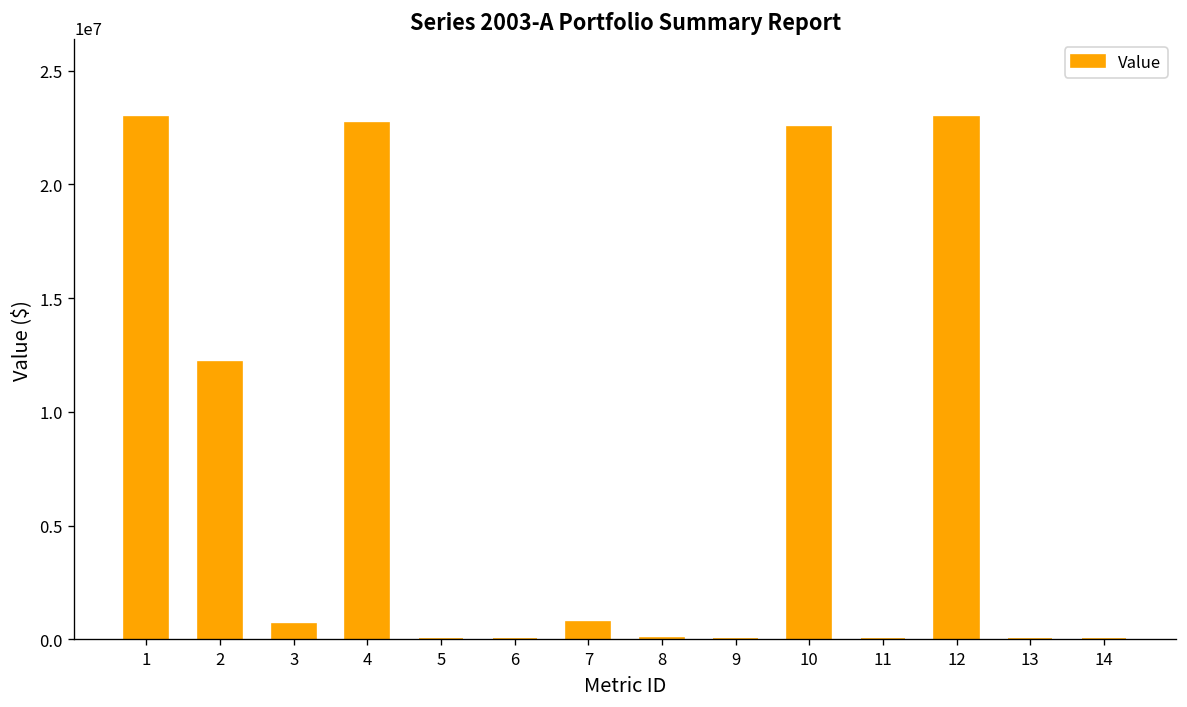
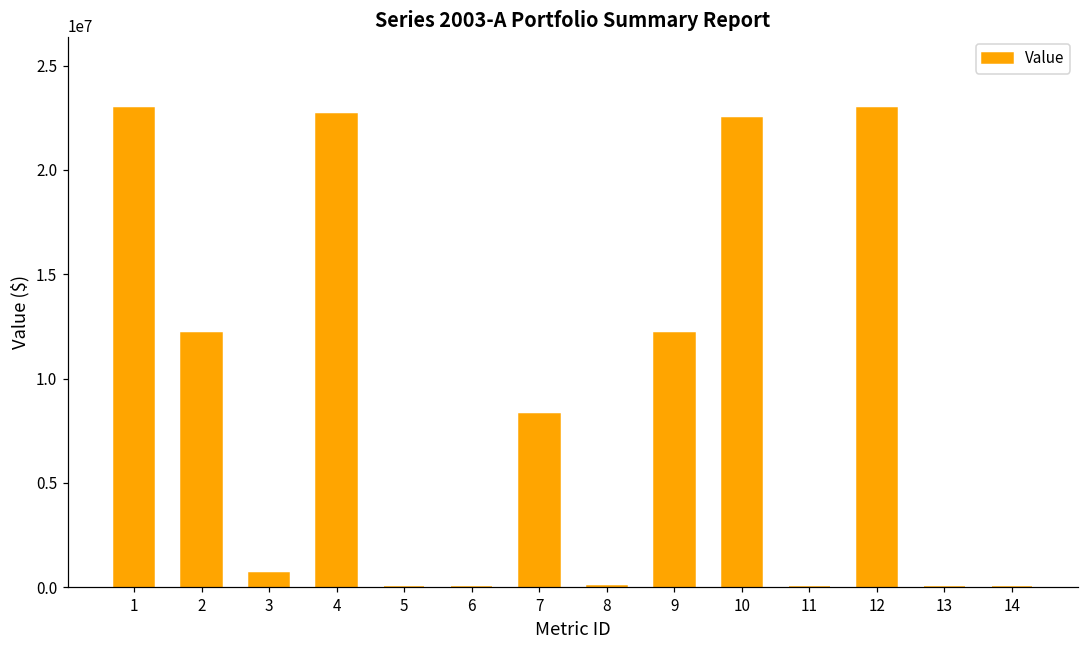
  {
    "1": 23000000,
    "2": 12200000,
    "3": 700000,
    "4": 22700000,
-   "7": 700000,
-   "9": 0,
+   "7": 8300000,
+   "9": 12200000,
    "10": 22500000,
    "11": 0,
    "12": 23000000,
    "13": 0,
    "14": 0
  }
